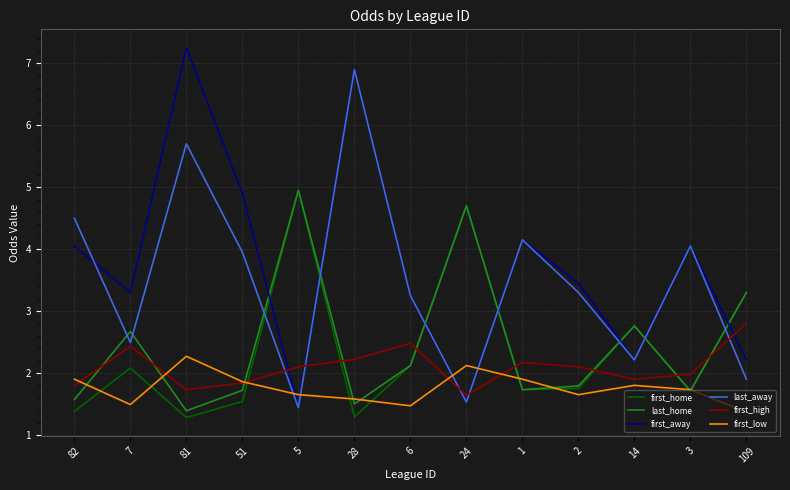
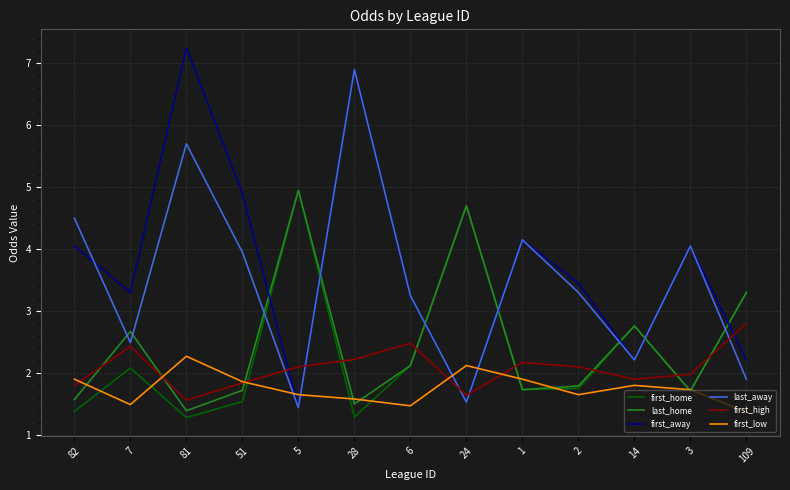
  {
    "first_home": {
      "82": 1.4,
      "7": 2.1,
      "81": 1.3,
      "51": 1.5,
      "28": 1.3
    },
    "last_home": {
      "82": 1.6,
      "7": 2.7,
      "81": 1.4,
      "51": 1.7,
      "28": 1.5
    },
    "first_away": {
      "82": 4.1,
      "7": 3.3,
      "81": 7.3,
      "51": 4.9,
      "2": 3.5,
      "109": 2.2
    },
    "last_away": {
      "82": 4.5,
      "7": 2.5,
      "81": 5.7,
      "51": 4.0,
      "2": 3.3,
      "109": 1.9
    },
    "first_high": {
      "82": 1.8,
      "7": 2.4,
-     "81": 1.7,
+     "81": 1.6,
      "5": 2.1,
      "28": 2.2,
      "6": 2.5,
      "24": 1.6,
      "1": 2.2,
      "2": 2.1,
      "14": 1.9,
      "3": 2.0,
      "109": 2.8
    },
    "first_low": {
      "82": 1.9,
      "7": 1.5,
      "81": 2.3,
      "5": 1.7,
      "28": 1.6,
      "6": 1.5,
      "24": 2.1,
      "1": 1.9,
      "2": 1.7,
      "14": 1.8
    }
  }
